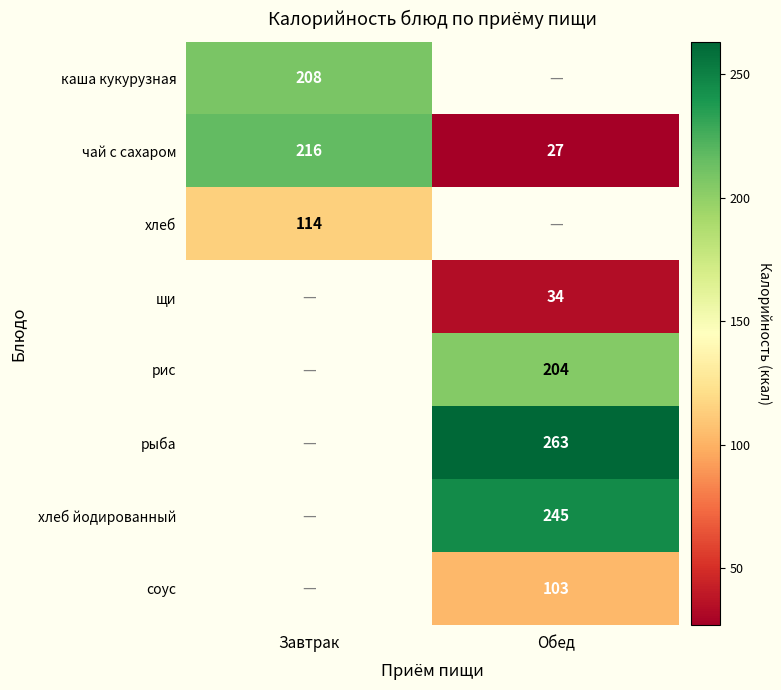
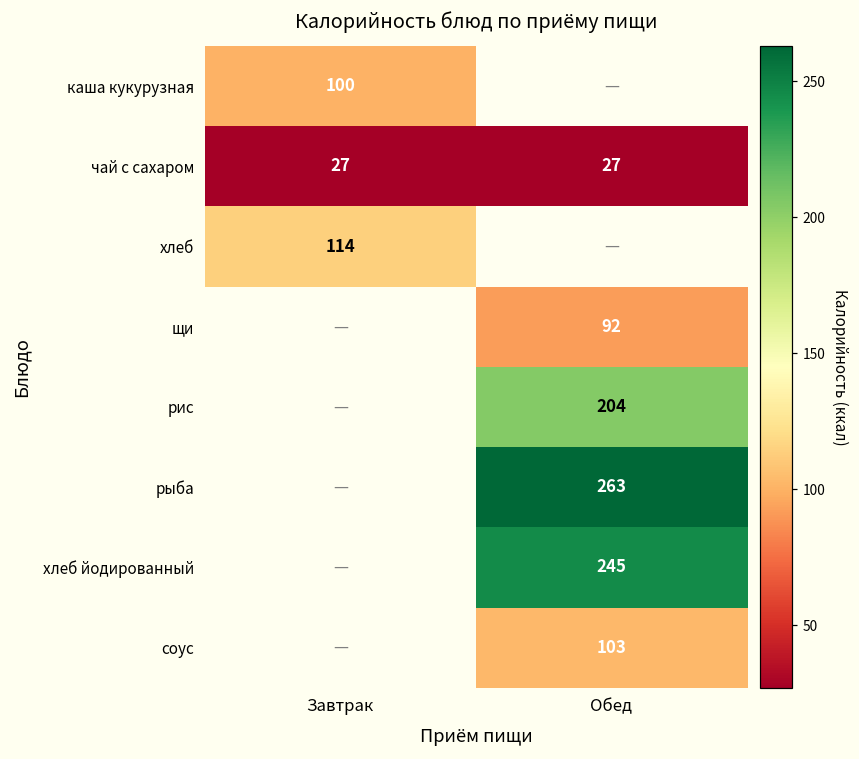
  {
    "каша кукурузная": {
-     "Завтрак": 208
+     "Завтрак": 100
    },
    "чай с сахаром": {
-     "Завтрак": 216,
+     "Завтрак": 27,
      "Обед": 27
    },
    "хлеб": {
      "Завтрак": 114
    },
    "щи": {
-     "Обед": 34
+     "Обед": 92
    },
    "рис": {
      "Обед": 204
    },
    "рыба": {
      "Обед": 263
    },
    "хлеб йодированный": {
      "Обед": 245
    },
    "соус": {
      "Обед": 103
    }
  }
